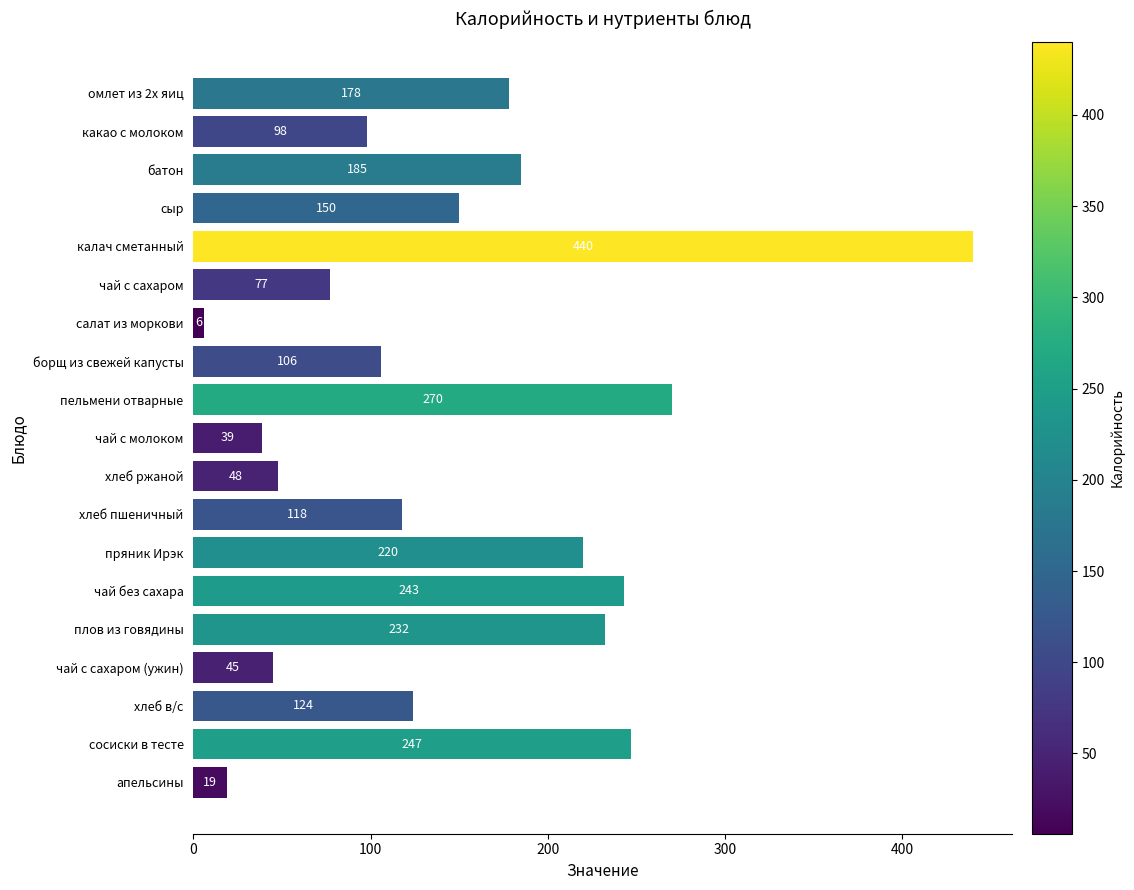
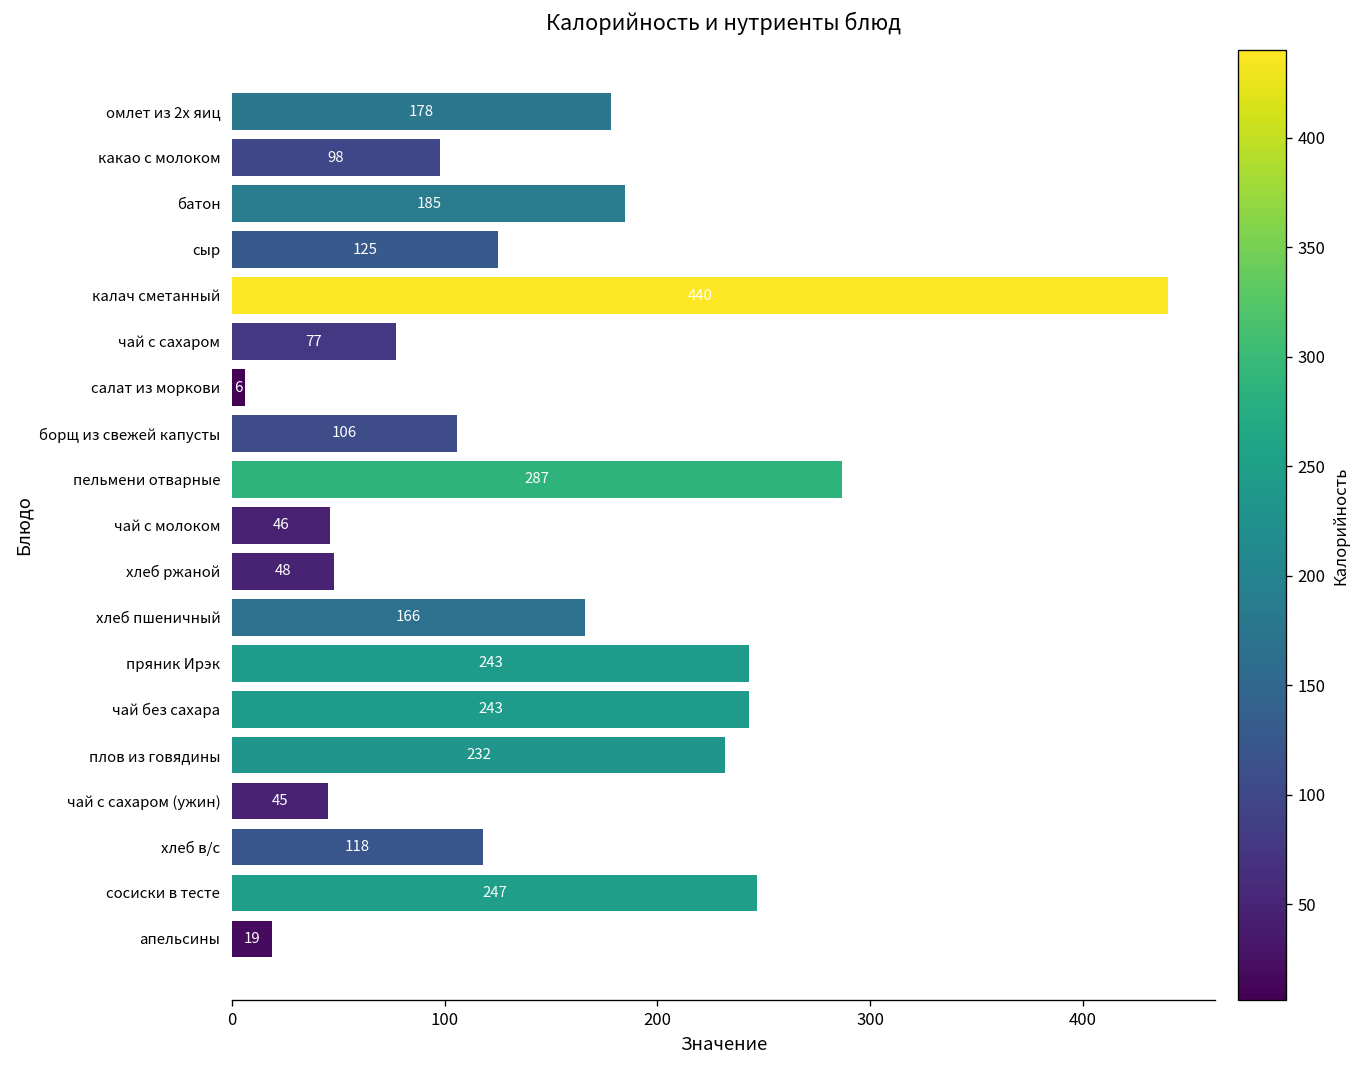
  {
    "омлет из 2х яиц": 178,
    "какао с молоком": 98,
    "батон": 185,
-   "сыр": 150,
+   "сыр": 125,
    "калач сметанный": 440,
    "чай с сахаром": 77,
    "салат из моркови": 6,
    "борщ из свежей капусты": 106,
-   "пельмени отварные": 270,
-   "чай с молоком": 39,
+   "пельмени отварные": 287,
+   "чай с молоком": 46,
    "хлеб ржаной": 48,
-   "хлеб пшеничный": 118,
-   "пряник Ирэк": 220,
+   "хлеб пшеничный": 166,
+   "пряник Ирэк": 243,
    "чай без сахара": 243,
    "плов из говядины": 232,
    "чай с сахаром (ужин)": 45,
-   "хлеб в/с": 124,
+   "хлеб в/с": 118,
    "сосиски в тесте": 247,
    "апельсины": 19
  }
